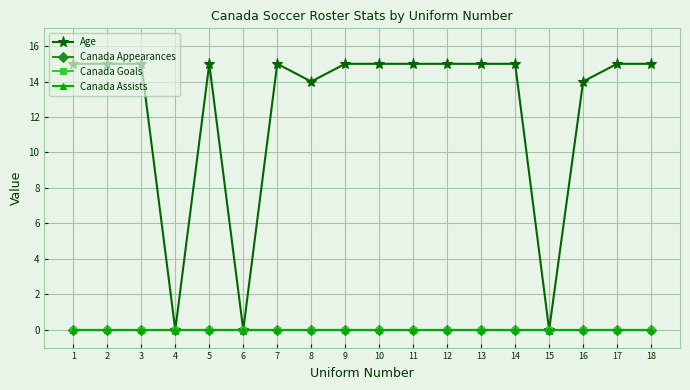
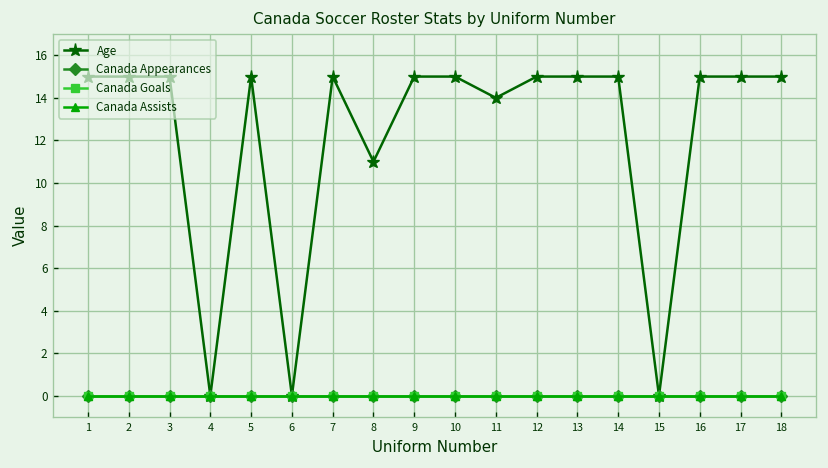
  {
    "Age": {
      "5": 15,
      "7": 15,
-     "8": 14,
+     "8": 11,
      "9": 15,
      "10": 15,
-     "11": 15,
+     "11": 14,
      "12": 15,
      "13": 15,
      "14": 15,
-     "16": 14,
+     "16": 15,
      "17": 15,
      "18": 15
    },
    "Canada Assists": {
      "1": 0,
      "2": 0,
      "3": 0,
      "5": 0,
      "7": 0,
      "8": 0,
      "9": 0,
      "10": 0,
      "11": 0,
      "12": 0,
      "13": 0,
      "14": 0,
      "16": 0,
      "17": 0,
      "18": 0
    }
  }
